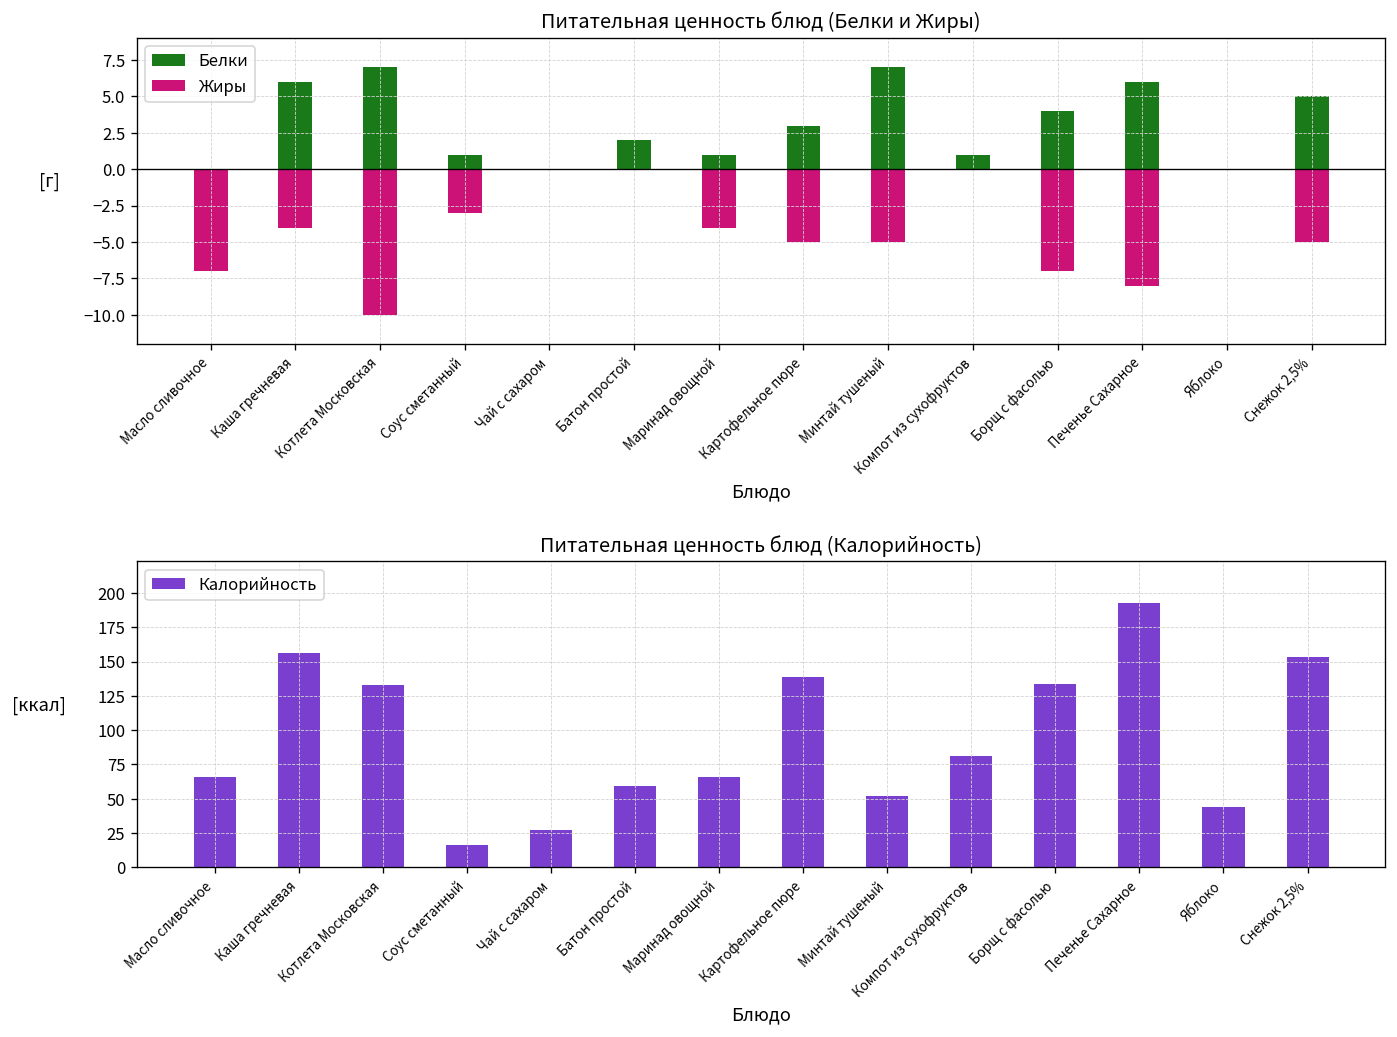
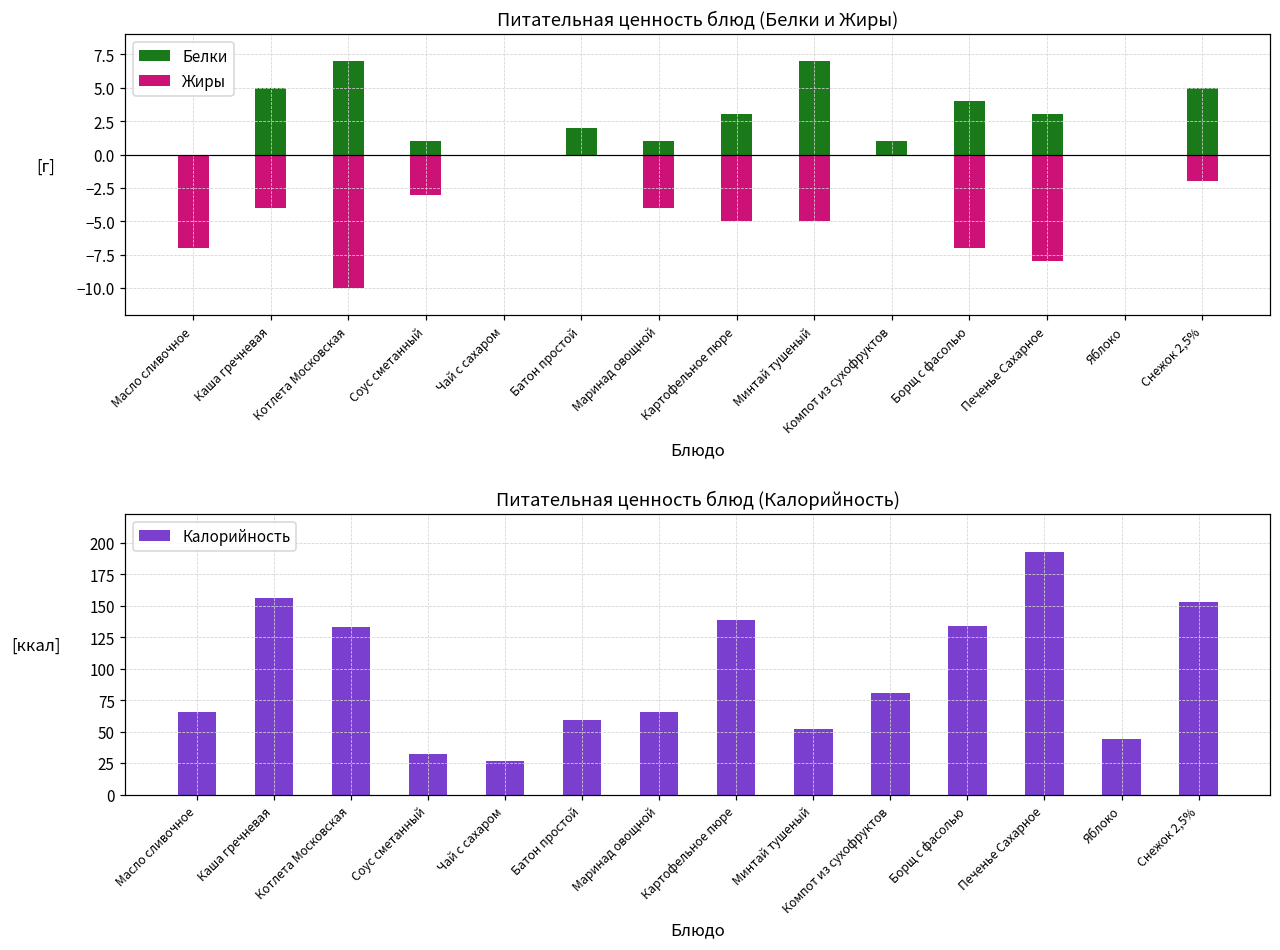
  {
    "Питательная ценность блюд (Белки и Жиры)": {
      "Белки": {
        "Масло сливочное": 0,
-       "Каша гречневая": 6,
+       "Каша гречневая": 5,
        "Котлета Московская": 7,
        "Соус сметанный": 1,
        "Чай с сахаром": 0,
        "Батон простой": 2,
        "Маринад овощной": 1,
        "Картофельное пюре": 3,
        "Минтай тушеный": 7,
        "Компот из сухофруктов": 1,
        "Борщ с фасолью": 4,
-       "Печенье Сахарное": 6,
+       "Печенье Сахарное": 3,
        "Яблоко": 0,
        "Снежок 2,5%": 5
      },
      "Жиры": {
        "Масло сливочное": -7.0,
        "Каша гречневая": -4.0,
        "Котлета Московская": -10.0,
        "Соус сметанный": -3.0,
        "Чай с сахаром": 0.0,
        "Батон простой": 0.0,
        "Маринад овощной": -4.0,
        "Картофельное пюре": -5.0,
        "Минтай тушеный": -5.0,
        "Компот из сухофруктов": 0.0,
        "Борщ с фасолью": -7.0,
        "Печенье Сахарное": -8.0,
        "Яблоко": 0.0,
-       "Снежок 2,5%": -5.0
+       "Снежок 2,5%": -2.0
      }
    },
    "Питательная ценность блюд (Калорийность)": {
      "Масло сливочное": 66,
      "Каша гречневая": 156,
      "Котлета Московская": 133,
-     "Соус сметанный": 16,
+     "Соус сметанный": 32,
      "Чай с сахаром": 27,
      "Батон простой": 59,
      "Маринад овощной": 66,
      "Картофельное пюре": 139,
      "Минтай тушеный": 52,
      "Компот из сухофруктов": 81,
      "Борщ с фасолью": 134,
      "Печенье Сахарное": 193,
      "Яблоко": 44,
      "Снежок 2,5%": 153
    }
  }
